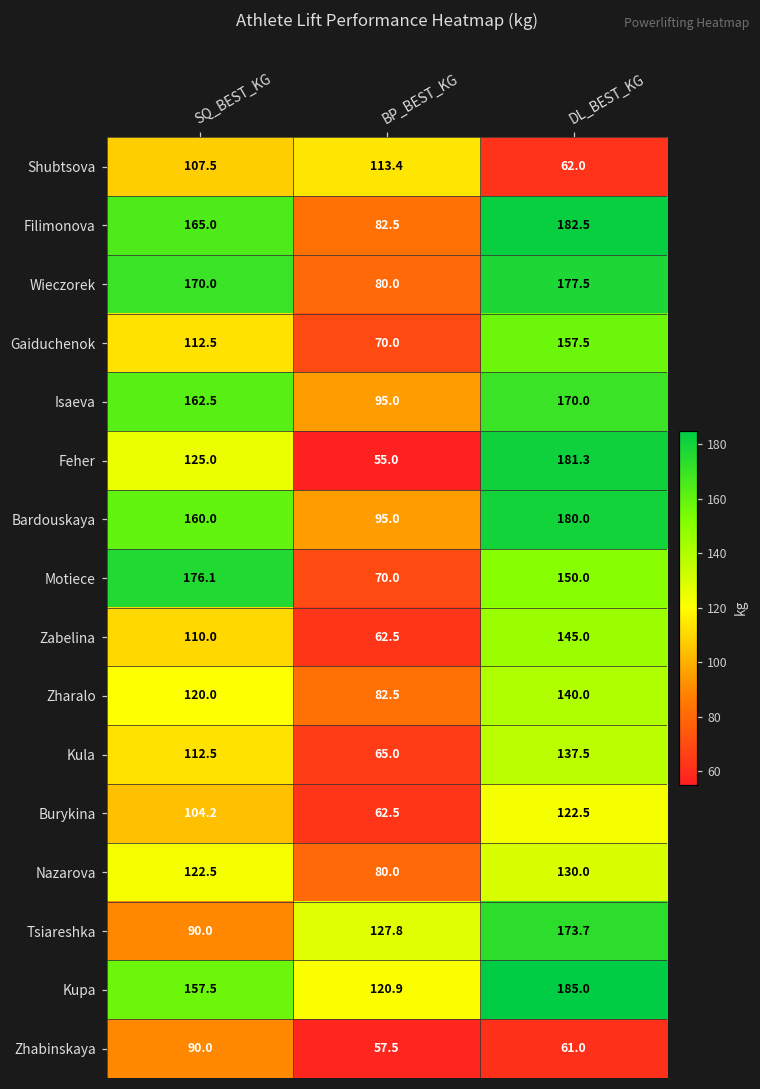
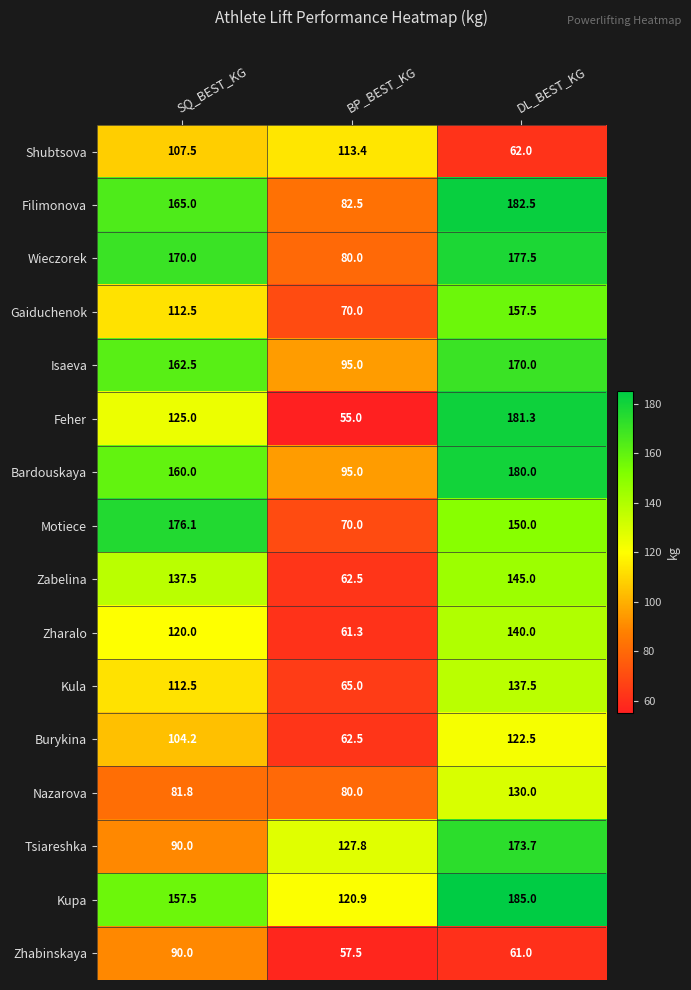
  {
    "Shubtsova": {
      "SQ_BEST_KG": 107.5,
      "BP_BEST_KG": 113.4,
      "DL_BEST_KG": 62.0
    },
    "Filimonova": {
      "SQ_BEST_KG": 165.0,
      "BP_BEST_KG": 82.5,
      "DL_BEST_KG": 182.5
    },
    "Wieczorek": {
      "SQ_BEST_KG": 170.0,
      "BP_BEST_KG": 80.0,
      "DL_BEST_KG": 177.5
    },
    "Gaiduchenok": {
      "SQ_BEST_KG": 112.5,
      "BP_BEST_KG": 70.0,
      "DL_BEST_KG": 157.5
    },
    "Isaeva": {
      "SQ_BEST_KG": 162.5,
      "BP_BEST_KG": 95.0,
      "DL_BEST_KG": 170.0
    },
    "Feher": {
      "SQ_BEST_KG": 125.0,
      "BP_BEST_KG": 55.0,
      "DL_BEST_KG": 181.3
    },
    "Bardouskaya": {
      "SQ_BEST_KG": 160.0,
      "BP_BEST_KG": 95.0,
      "DL_BEST_KG": 180.0
    },
    "Motiece": {
      "SQ_BEST_KG": 176.1,
      "BP_BEST_KG": 70.0,
      "DL_BEST_KG": 150.0
    },
    "Zabelina": {
-     "SQ_BEST_KG": 110.0,
+     "SQ_BEST_KG": 137.5,
      "BP_BEST_KG": 62.5,
      "DL_BEST_KG": 145.0
    },
    "Zharalo": {
      "SQ_BEST_KG": 120.0,
-     "BP_BEST_KG": 82.5,
+     "BP_BEST_KG": 61.3,
      "DL_BEST_KG": 140.0
    },
    "Kula": {
      "SQ_BEST_KG": 112.5,
      "BP_BEST_KG": 65.0,
      "DL_BEST_KG": 137.5
    },
    "Burykina": {
      "SQ_BEST_KG": 104.2,
      "BP_BEST_KG": 62.5,
      "DL_BEST_KG": 122.5
    },
    "Nazarova": {
-     "SQ_BEST_KG": 122.5,
+     "SQ_BEST_KG": 81.8,
      "BP_BEST_KG": 80.0,
      "DL_BEST_KG": 130.0
    },
    "Tsiareshka": {
      "SQ_BEST_KG": 90.0,
      "BP_BEST_KG": 127.8,
      "DL_BEST_KG": 173.7
    },
    "Kupa": {
      "SQ_BEST_KG": 157.5,
      "BP_BEST_KG": 120.9,
      "DL_BEST_KG": 185.0
    },
    "Zhabinskaya": {
      "SQ_BEST_KG": 90.0,
      "BP_BEST_KG": 57.5,
      "DL_BEST_KG": 61.0
    }
  }
